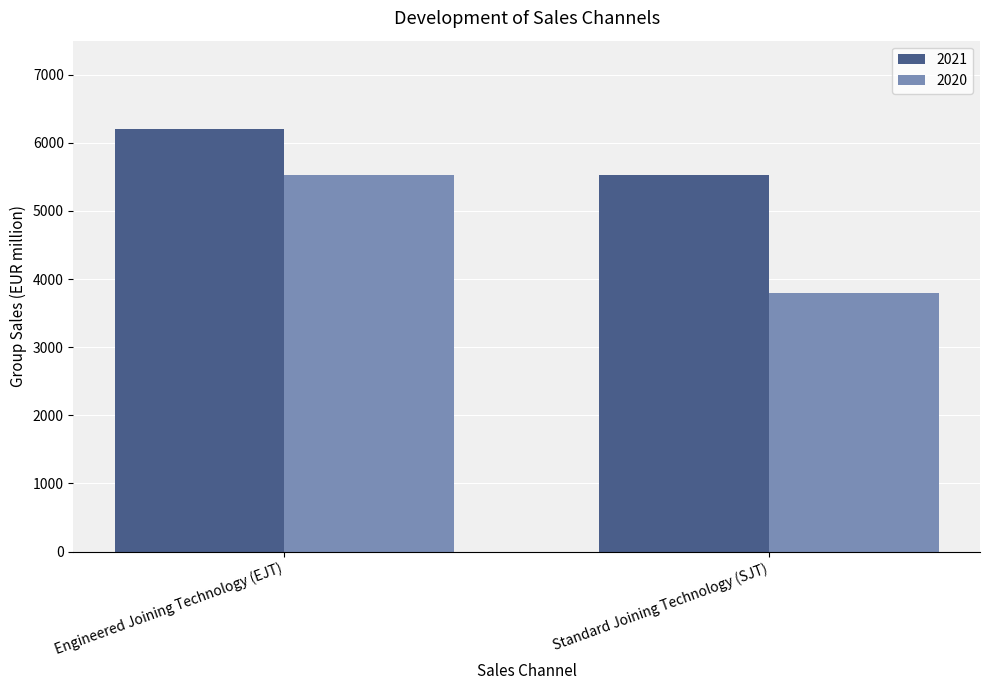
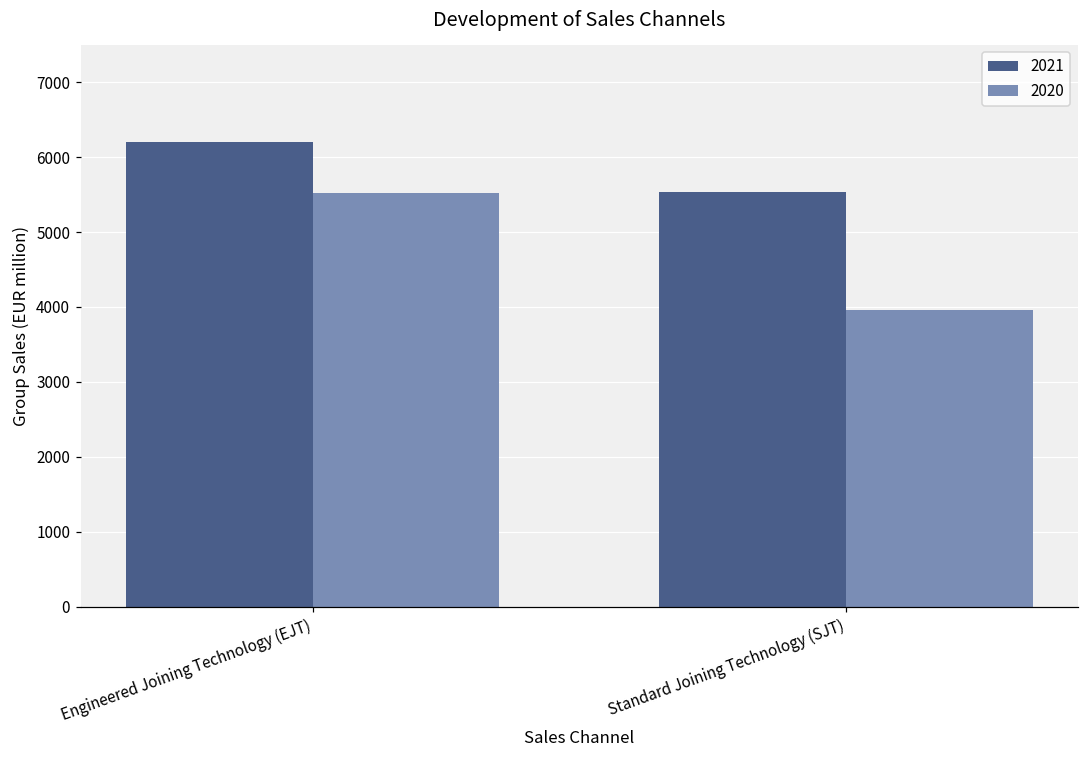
  {
    "2021": {
      "Engineered Joining Technology (EJT)": 6200,
      "Standard Joining Technology (SJT)": 5500
    },
    "2020": {
      "Engineered Joining Technology (EJT)": 5500,
-     "Standard Joining Technology (SJT)": 3800
+     "Standard Joining Technology (SJT)": 4000
    }
  }
